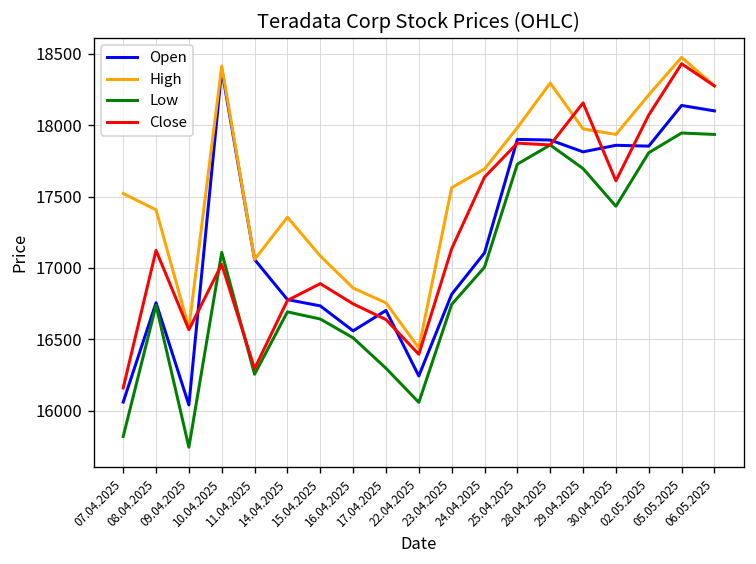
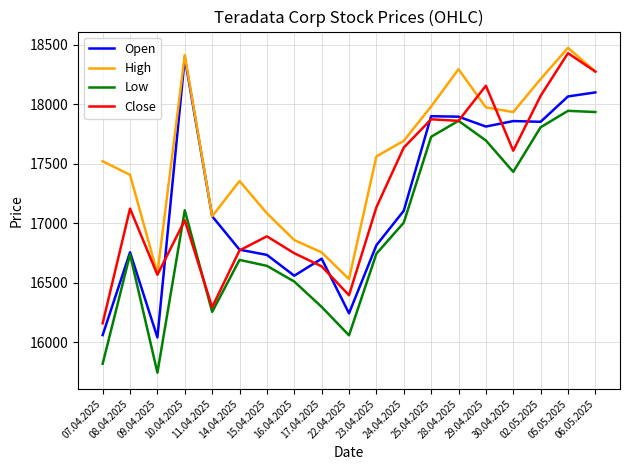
  {
    "Open": {
      "07.04.2025": 16060,
      "09.04.2025": 16040,
      "10.04.2025": 18390,
      "15.04.2025": 16730,
      "16.04.2025": 16560,
      "17.04.2025": 16700,
      "22.04.2025": 16240,
      "23.04.2025": 16820,
      "24.04.2025": 17110,
      "25.04.2025": 17900,
      "28.04.2025": 17900,
      "29.04.2025": 17810,
      "30.04.2025": 17860,
      "02.05.2025": 17850,
-     "05.05.2025": 18140,
+     "05.05.2025": 18070,
      "06.05.2025": 18100
    },
    "High": {
      "07.04.2025": 17520,
      "08.04.2025": 17410,
      "10.04.2025": 18410,
      "14.04.2025": 17360,
      "15.04.2025": 17080,
      "16.04.2025": 16860,
      "17.04.2025": 16760,
-     "22.04.2025": 16440,
+     "22.04.2025": 16530,
      "23.04.2025": 17560,
      "24.04.2025": 17690,
      "25.04.2025": 17980,
      "28.04.2025": 18300,
      "29.04.2025": 17970,
      "30.04.2025": 17940,
      "02.05.2025": 18210,
      "05.05.2025": 18480
    },
    "Low": {
      "07.04.2025": 15820,
      "09.04.2025": 15740,
      "10.04.2025": 17110,
      "11.04.2025": 16260,
      "14.04.2025": 16690,
      "15.04.2025": 16640,
      "16.04.2025": 16510,
      "17.04.2025": 16300,
      "22.04.2025": 16060,
      "23.04.2025": 16740,
      "24.04.2025": 17010,
      "25.04.2025": 17730,
      "29.04.2025": 17700,
      "30.04.2025": 17430,
      "02.05.2025": 17810,
      "05.05.2025": 17950,
      "06.05.2025": 17940
    },
    "Close": {
      "07.04.2025": 16160,
      "08.04.2025": 17120,
      "10.04.2025": 17030,
      "11.04.2025": 16290,
      "15.04.2025": 16890,
      "16.04.2025": 16750,
      "17.04.2025": 16640,
      "22.04.2025": 16400,
      "23.04.2025": 17130,
      "24.04.2025": 17640,
      "25.04.2025": 17870,
      "29.04.2025": 18160,
      "30.04.2025": 17610,
      "02.05.2025": 18070,
      "05.05.2025": 18430
    }
  }
